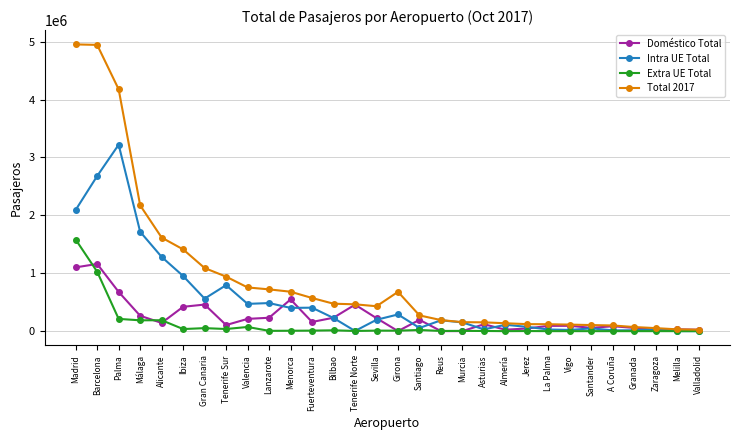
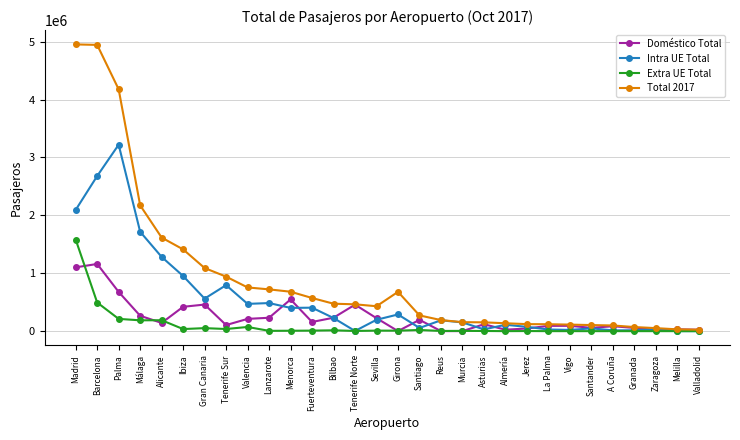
  {
    "Doméstico Total": {
      "Madrid": 1100000,
      "Barcelona": 1200000,
      "Palma": 700000,
      "Málaga": 300000,
      "Alicante": 100000,
      "Ibiza": 400000,
      "Gran Canaria": 500000,
      "Tenerife Sur": 100000,
      "Valencia": 200000,
      "Lanzarote": 200000,
      "Menorca": 500000,
      "Fuerteventura": 200000,
      "Santiago": 200000
    },
    "Intra UE Total": {
      "Madrid": 2100000,
      "Barcelona": 2700000,
      "Palma": 3200000,
      "Málaga": 1700000,
      "Alicante": 1300000,
      "Ibiza": 1000000,
      "Gran Canaria": 600000,
      "Tenerife Sur": 800000,
      "Valencia": 500000,
      "Lanzarote": 500000,
      "Menorca": 400000,
      "Fuerteventura": 400000,
      "Girona": 300000
    },
    "Extra UE Total": {
      "Madrid": 1600000,
-     "Barcelona": 1000000,
+     "Barcelona": 500000,
      "Palma": 200000,
      "Málaga": 200000,
      "Alicante": 200000,
      "Ibiza": 0,
      "Gran Canaria": 100000,
      "Tenerife Sur": 0,
      "Valencia": 100000,
      "Lanzarote": 0,
      "Menorca": 0,
      "Fuerteventura": 0,
      "Bilbao": 0,
      "Sevilla": 0,
      "Santander": 0
    },
    "Total 2017": {
      "Madrid": 5000000,
      "Barcelona": 4900000,
      "Palma": 4200000,
      "Málaga": 2200000,
      "Alicante": 1600000,
      "Ibiza": 1400000,
      "Gran Canaria": 1100000,
      "Tenerife Sur": 900000,
      "Valencia": 800000,
      "Lanzarote": 700000,
      "Menorca": 700000,
      "Fuerteventura": 600000,
      "Bilbao": 500000,
      "Sevilla": 400000,
      "Girona": 700000,
      "Santiago": 300000,
      "Jerez": 100000,
      "Santander": 100000
    }
  }
